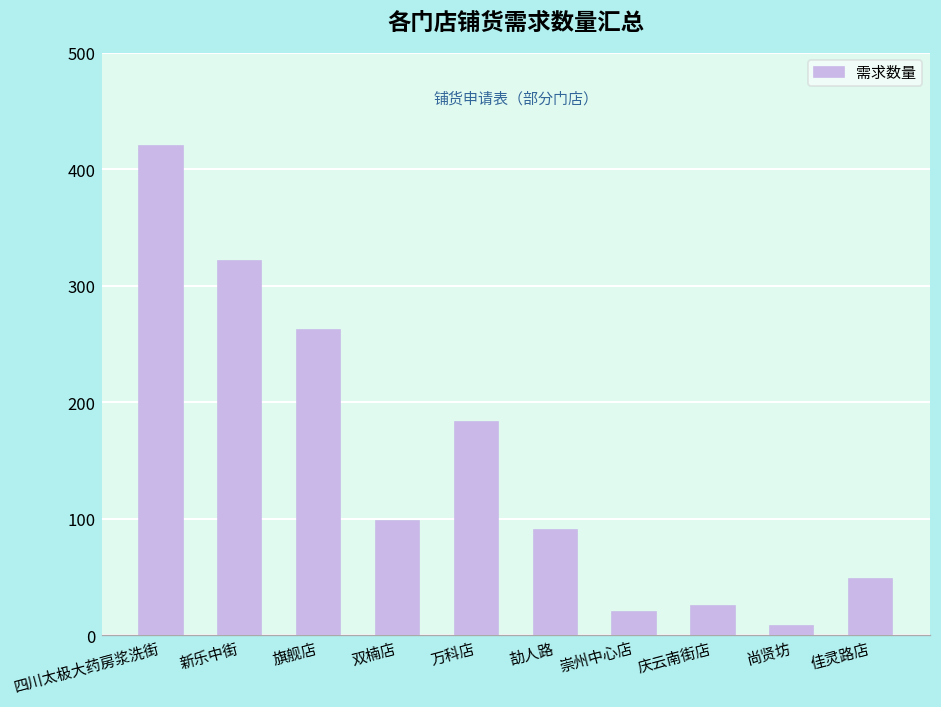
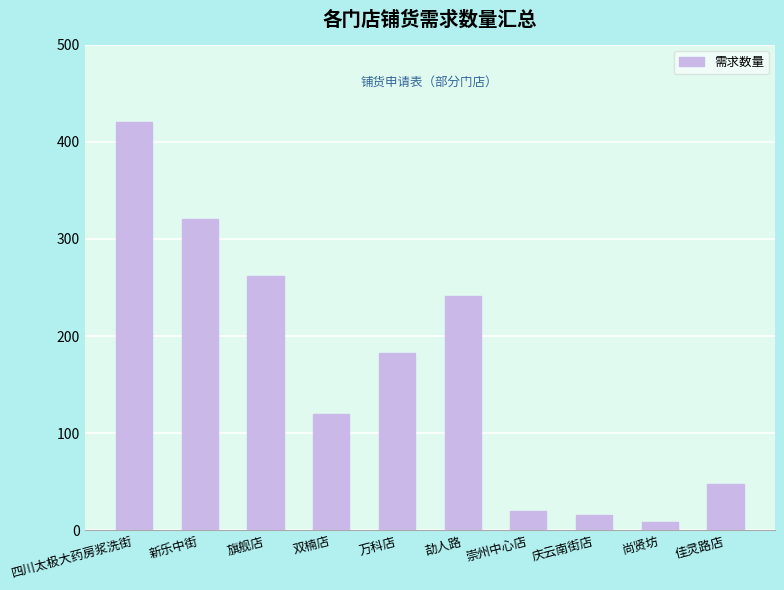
  {
    "四川太极大药房浆洗街": 420,
    "新乐中街": 320,
    "旗舰店": 260,
-   "双楠店": 100,
+   "双楠店": 120,
    "万科店": 180,
-   "劼人路": 90,
+   "劼人路": 240,
    "崇州中心店": 20,
-   "庆云南街店": 30,
+   "庆云南街店": 20,
    "尚贤坊": 10,
    "佳灵路店": 50
  }
